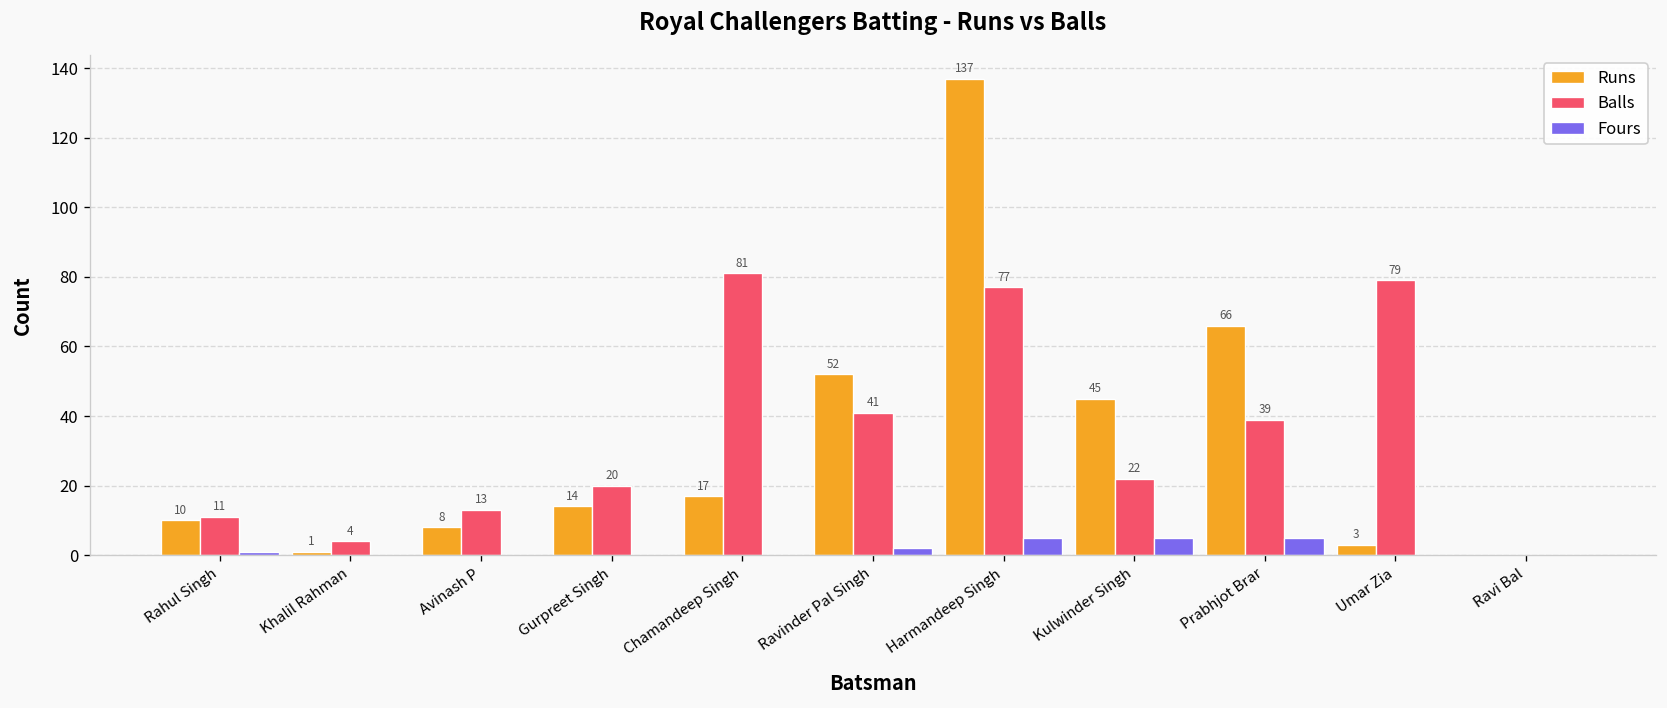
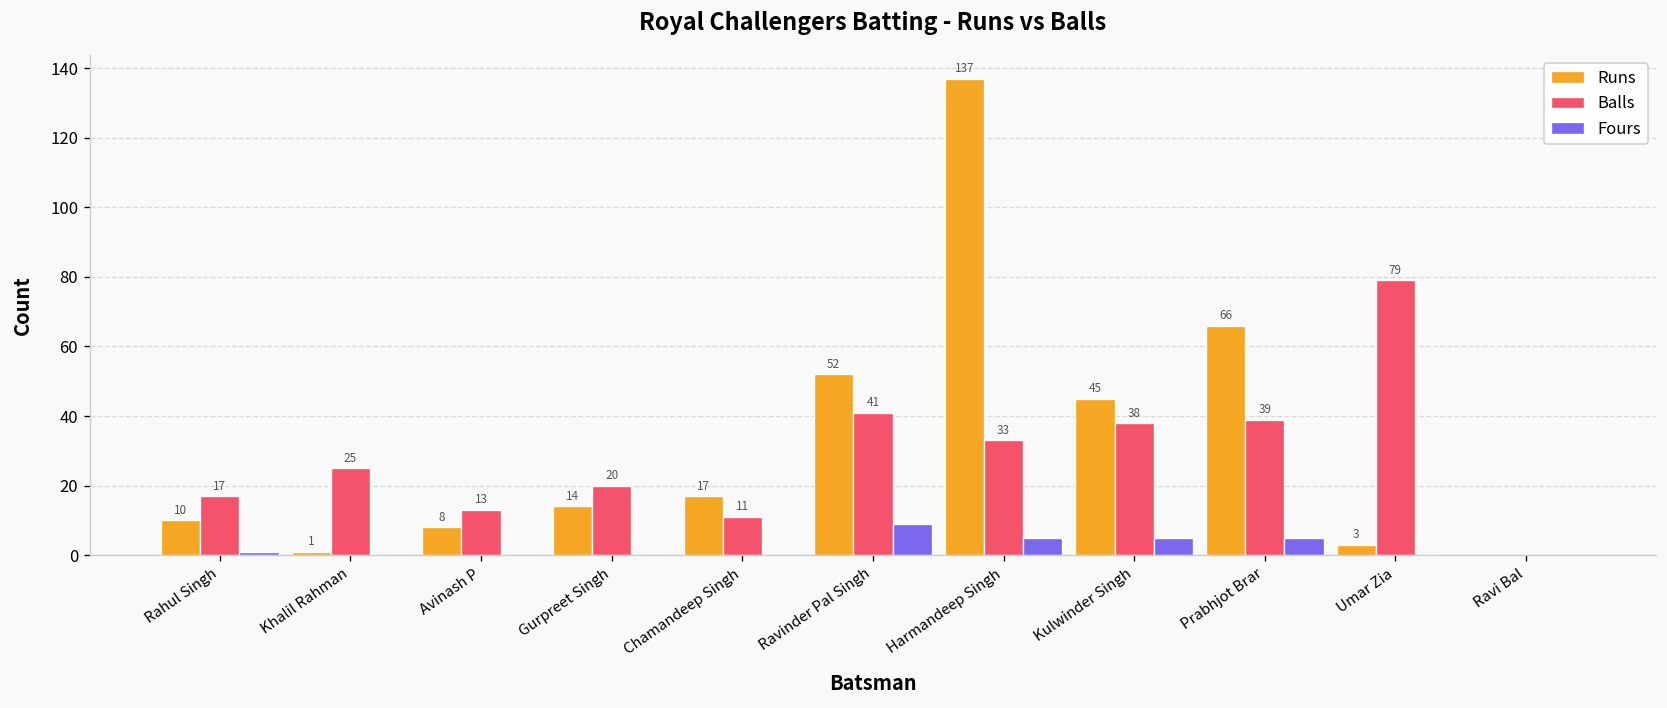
  {
    "Runs": {
      "Rahul Singh": 10,
      "Khalil Rahman": 1,
      "Avinash P": 8,
      "Gurpreet Singh": 14,
      "Chamandeep Singh": 17,
      "Ravinder Pal Singh": 52,
      "Harmandeep Singh": 137,
      "Kulwinder Singh": 45,
      "Prabhjot Brar": 66,
      "Umar Zia": 3
    },
    "Balls": {
-     "Rahul Singh": 11,
-     "Khalil Rahman": 4,
+     "Rahul Singh": 17,
+     "Khalil Rahman": 25,
      "Avinash P": 13,
      "Gurpreet Singh": 20,
-     "Chamandeep Singh": 81,
+     "Chamandeep Singh": 11,
      "Ravinder Pal Singh": 41,
-     "Harmandeep Singh": 77,
-     "Kulwinder Singh": 22,
+     "Harmandeep Singh": 33,
+     "Kulwinder Singh": 38,
      "Prabhjot Brar": 39,
      "Umar Zia": 79
    },
    "Fours": {
      "Rahul Singh": 1,
      "Khalil Rahman": 0,
      "Avinash P": 0,
      "Gurpreet Singh": 0,
      "Chamandeep Singh": 0,
-     "Ravinder Pal Singh": 2,
+     "Ravinder Pal Singh": 9,
      "Harmandeep Singh": 5,
      "Kulwinder Singh": 5,
      "Prabhjot Brar": 5,
      "Umar Zia": 0,
      "Ravi Bal": 0
    }
  }
